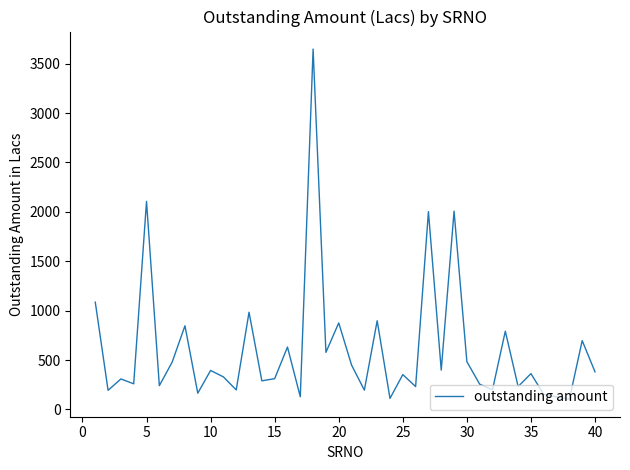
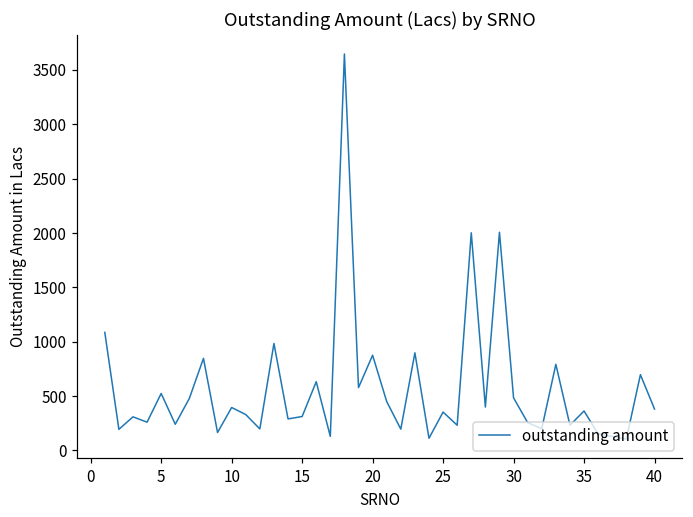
  {
-   "5": 2100,
+   "5": 500,
    "10": 400,
    "15": 300,
    "20": 900,
    "25": 400,
    "30": 500,
    "35": 400,
    "40": 400
  }
